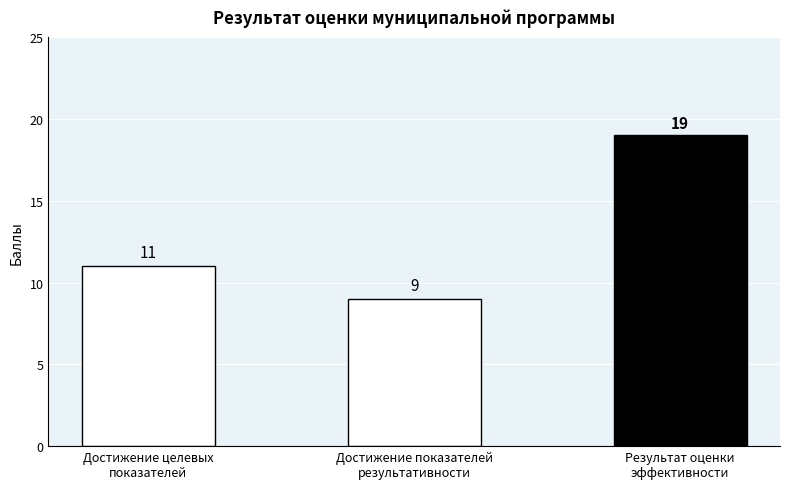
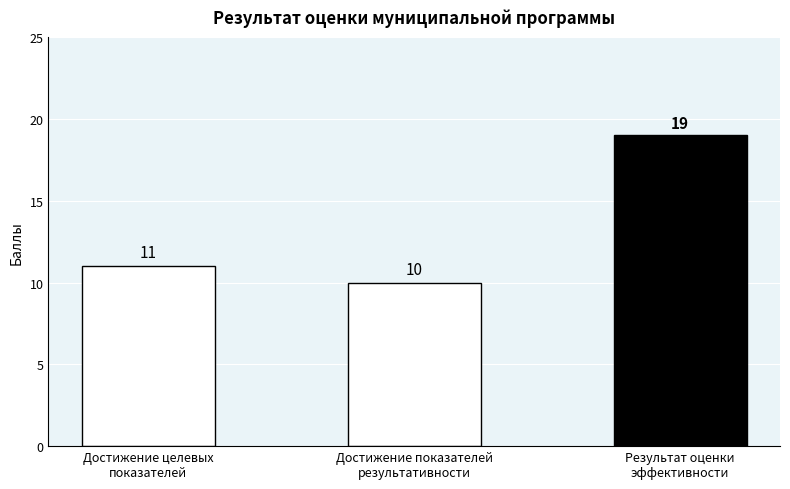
  {
    "Достижение целевых показателей": 11,
-   "Достижение показателей результативности": 9,
+   "Достижение показателей результативности": 10,
    "Результат оценки эффективности": 19
  }
